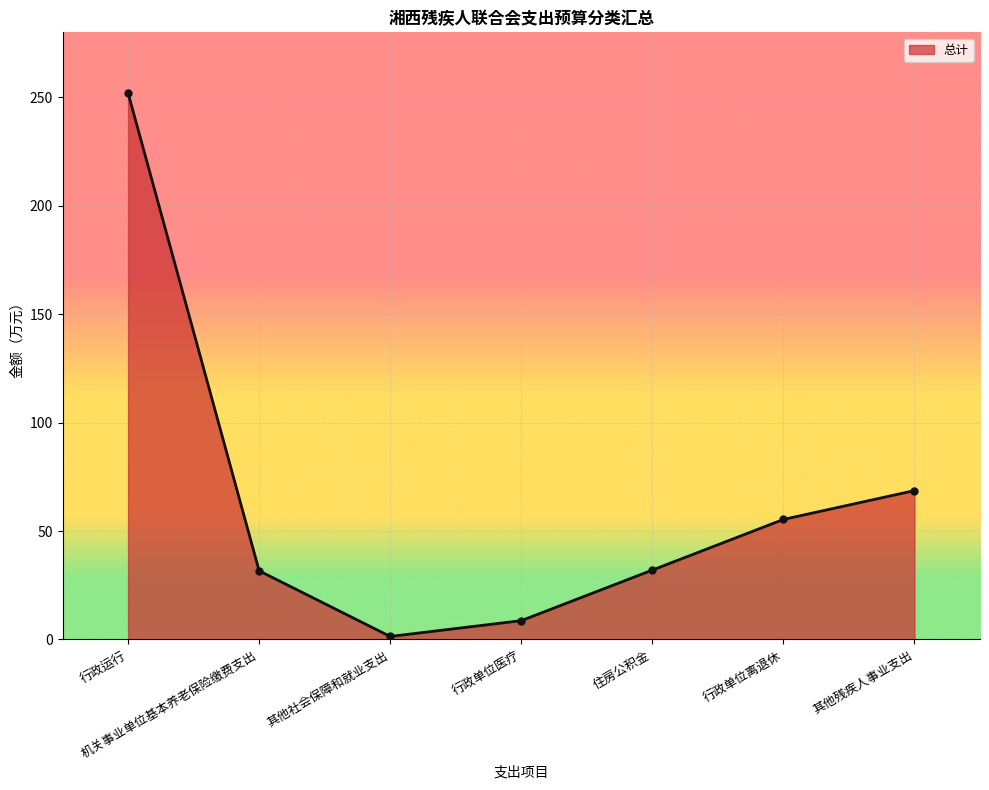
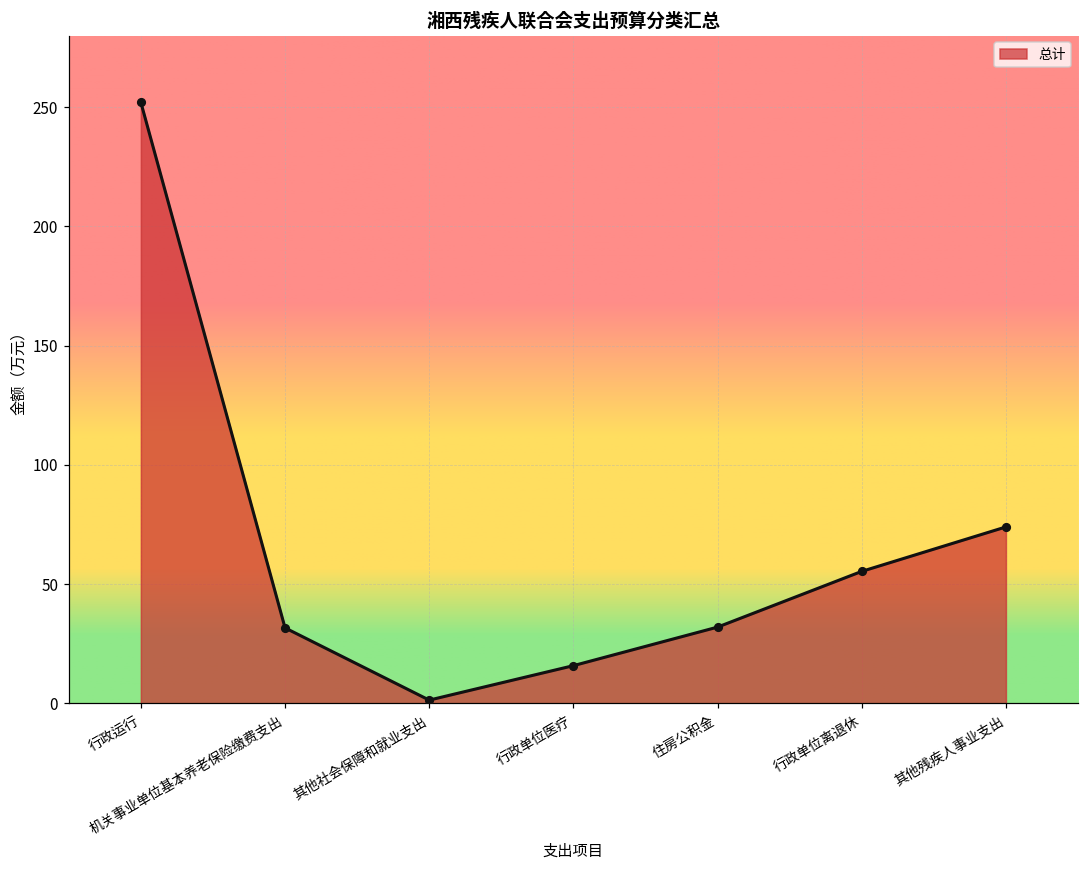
  {
    "行政运行": 252,
    "机关事业单位基本养老保险缴费支出": 32,
    "其他社会保障和就业支出": 1,
-   "行政单位医疗": 9,
+   "行政单位医疗": 16,
    "住房公积金": 32,
    "行政单位离退休": 55,
-   "其他残疾人事业支出": 69
+   "其他残疾人事业支出": 74
  }
